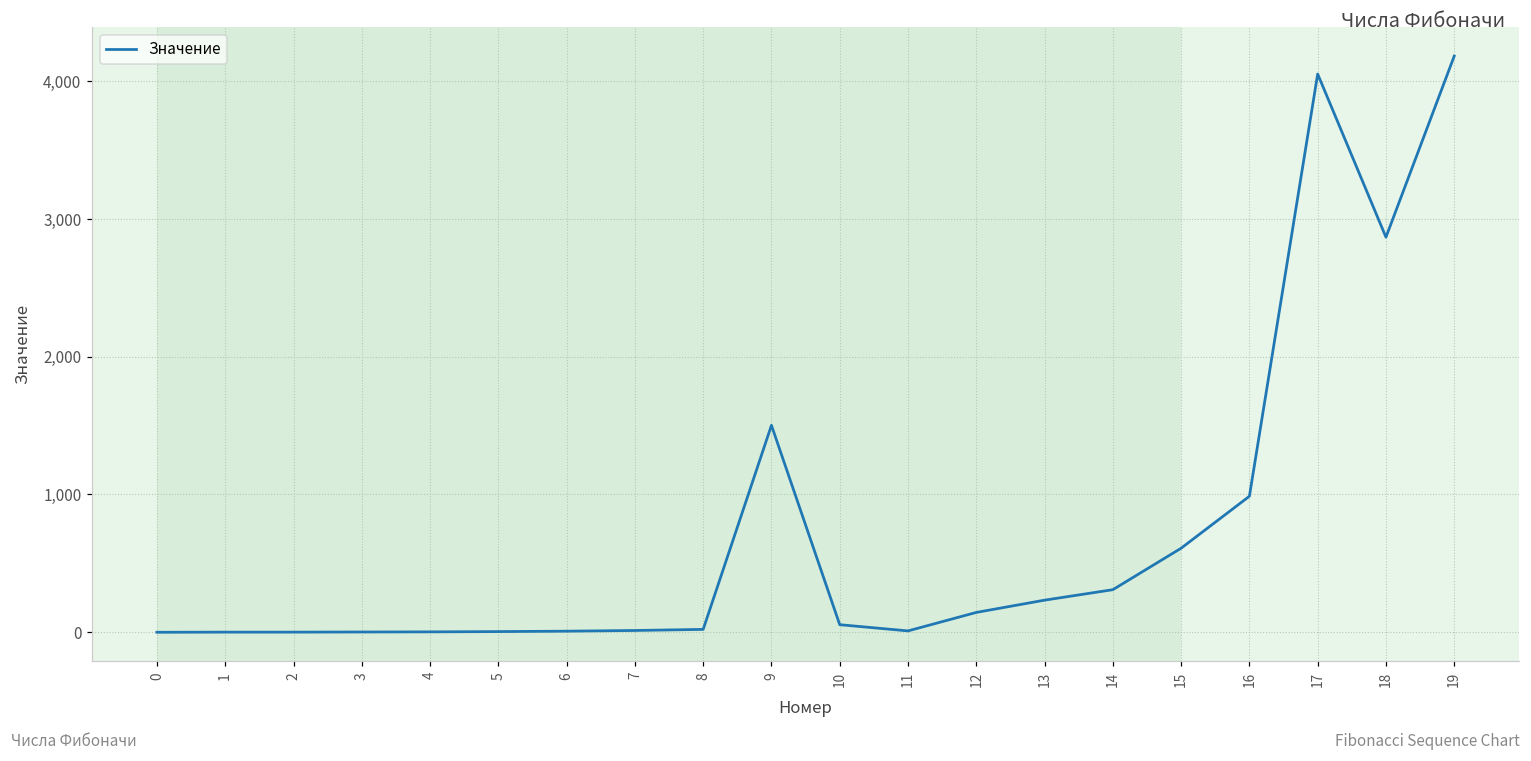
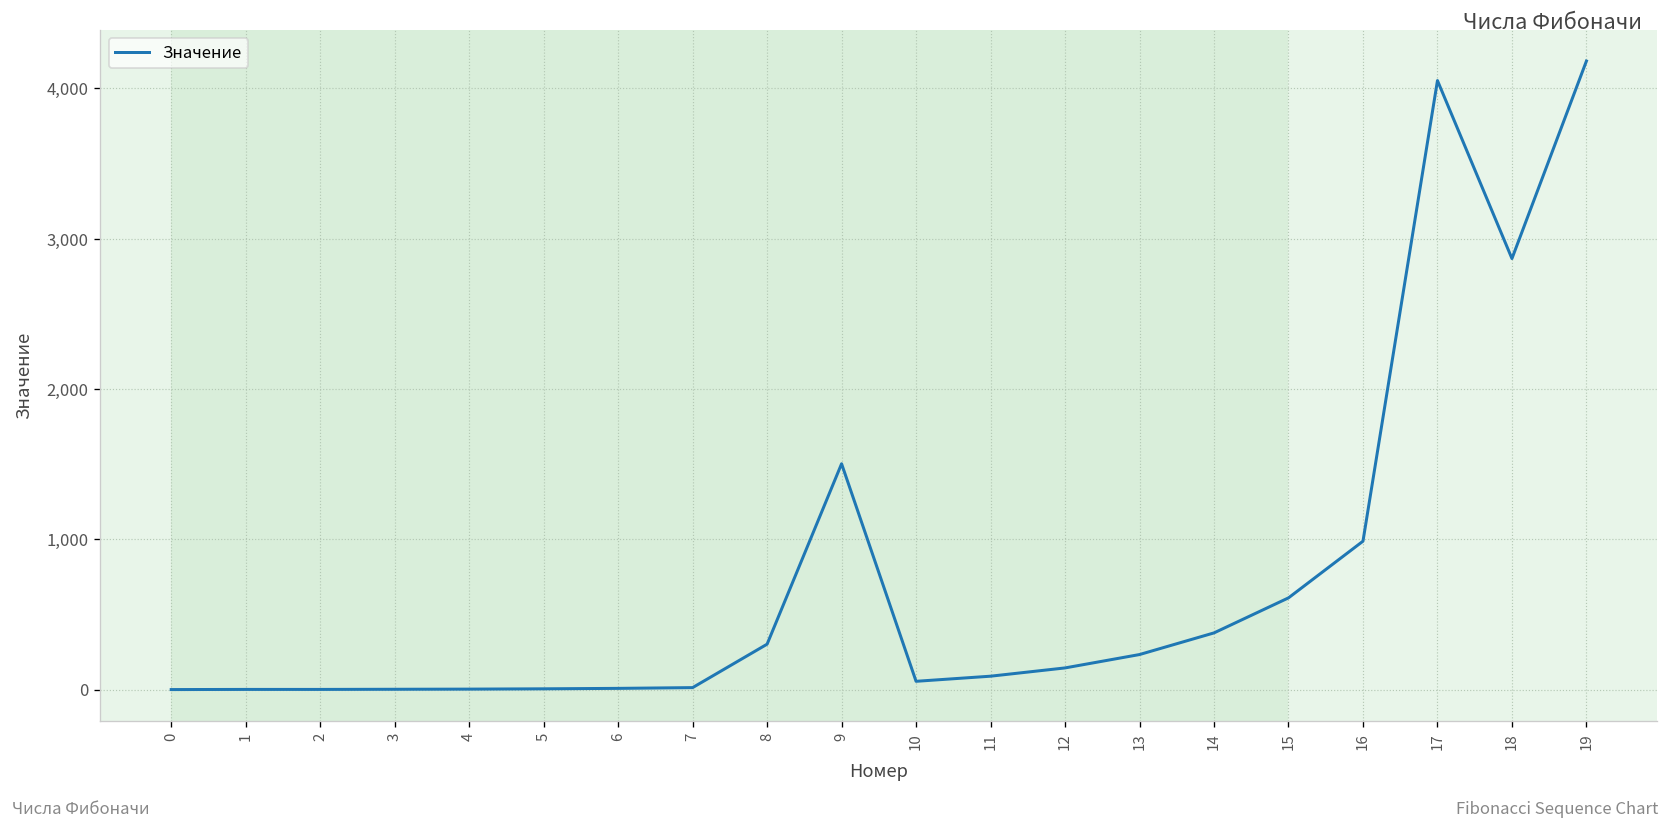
  {
    "0": "0",
    "1": "0",
    "2": "0",
    "3": "0",
    "4": "0",
    "5": "10",
    "6": "10",
    "7": "10",
-   "8": "20",
+   "8": "300",
    "9": "1,500",
    "10": "60",
-   "11": "10",
+   "11": "90",
    "12": "140",
    "13": "230",
-   "14": "310",
+   "14": "380",
    "15": "610",
    "16": "990",
    "17": "4,050",
    "18": "2,870",
    "19": "4,180"
  }
